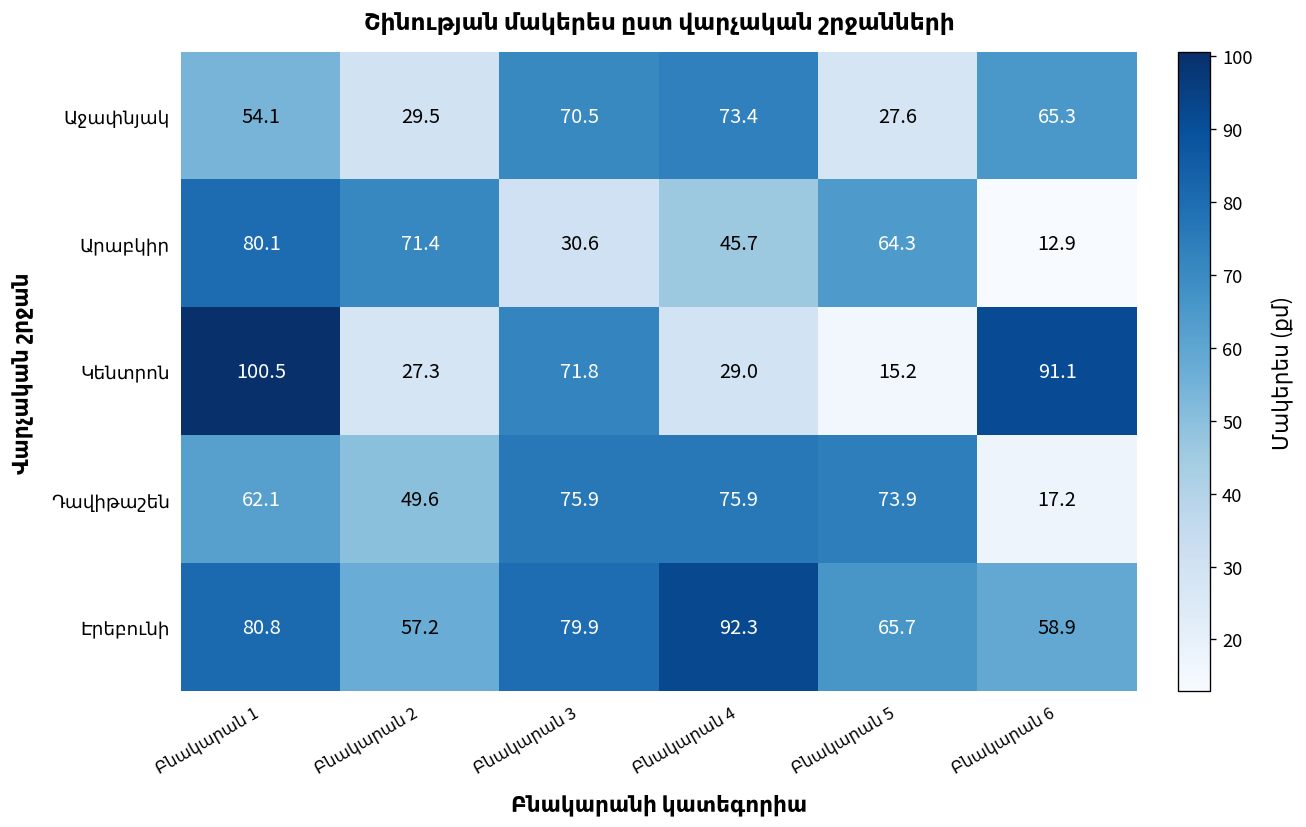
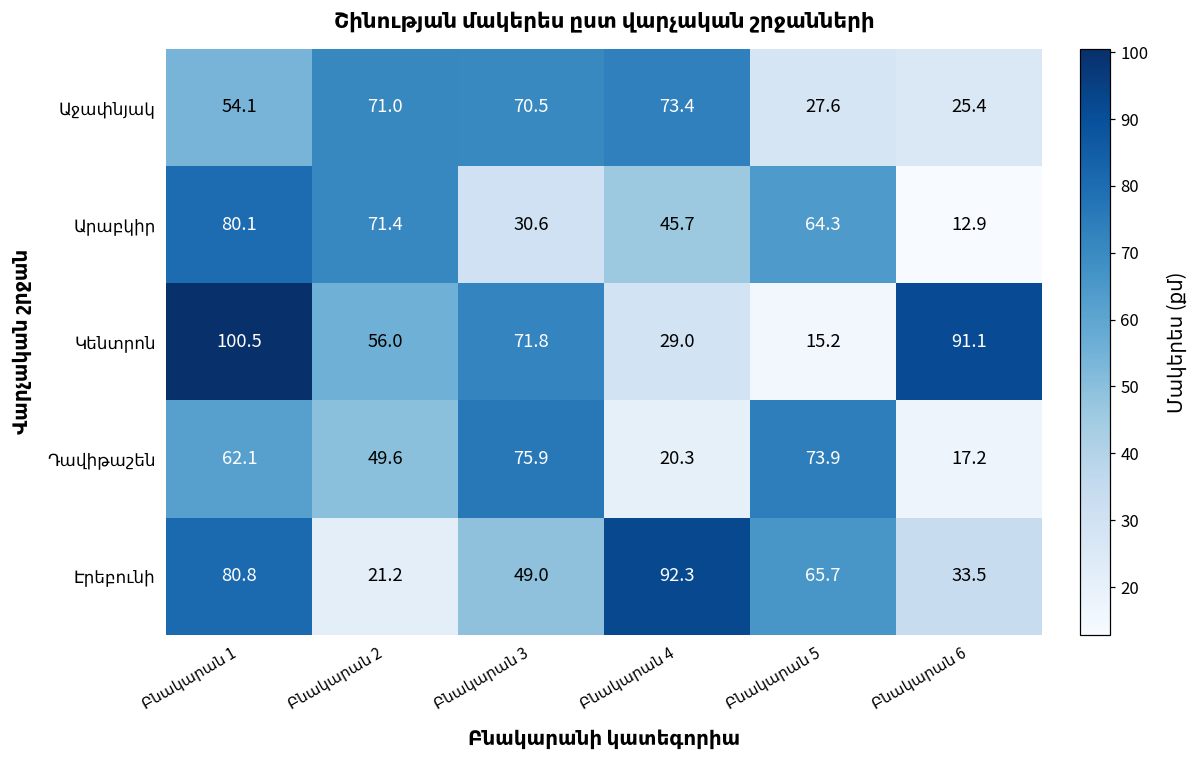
  {
    "Աջափնյակ": {
      "Բնակարան 1": 54.1,
-     "Բնակարան 2": 29.5,
+     "Բնակարան 2": 71.0,
      "Բնակարան 3": 70.5,
      "Բնակարան 4": 73.4,
      "Բնակարան 5": 27.6,
-     "Բնակարան 6": 65.3
+     "Բնակարան 6": 25.4
    },
    "Արաբկիր": {
      "Բնակարան 1": 80.1,
      "Բնակարան 2": 71.4,
      "Բնակարան 3": 30.6,
      "Բնակարան 4": 45.7,
      "Բնակարան 5": 64.3,
      "Բնակարան 6": 12.9
    },
    "Կենտրոն": {
      "Բնակարան 1": 100.5,
-     "Բնակարան 2": 27.3,
+     "Բնակարան 2": 56.0,
      "Բնակարան 3": 71.8,
      "Բնակարան 4": 29.0,
      "Բնակարան 5": 15.2,
      "Բնակարան 6": 91.1
    },
    "Դավիթաշեն": {
      "Բնակարան 1": 62.1,
      "Բնակարան 2": 49.6,
      "Բնակարան 3": 75.9,
-     "Բնակարան 4": 75.9,
+     "Բնակարան 4": 20.3,
      "Բնակարան 5": 73.9,
      "Բնակարան 6": 17.2
    },
    "Էրեբունի": {
      "Բնակարան 1": 80.8,
-     "Բնակարան 2": 57.2,
-     "Բնակարան 3": 79.9,
+     "Բնակարան 2": 21.2,
+     "Բնակարան 3": 49.0,
      "Բնակարան 4": 92.3,
      "Բնակարան 5": 65.7,
-     "Բնակարան 6": 58.9
+     "Բնակարան 6": 33.5
    }
  }
